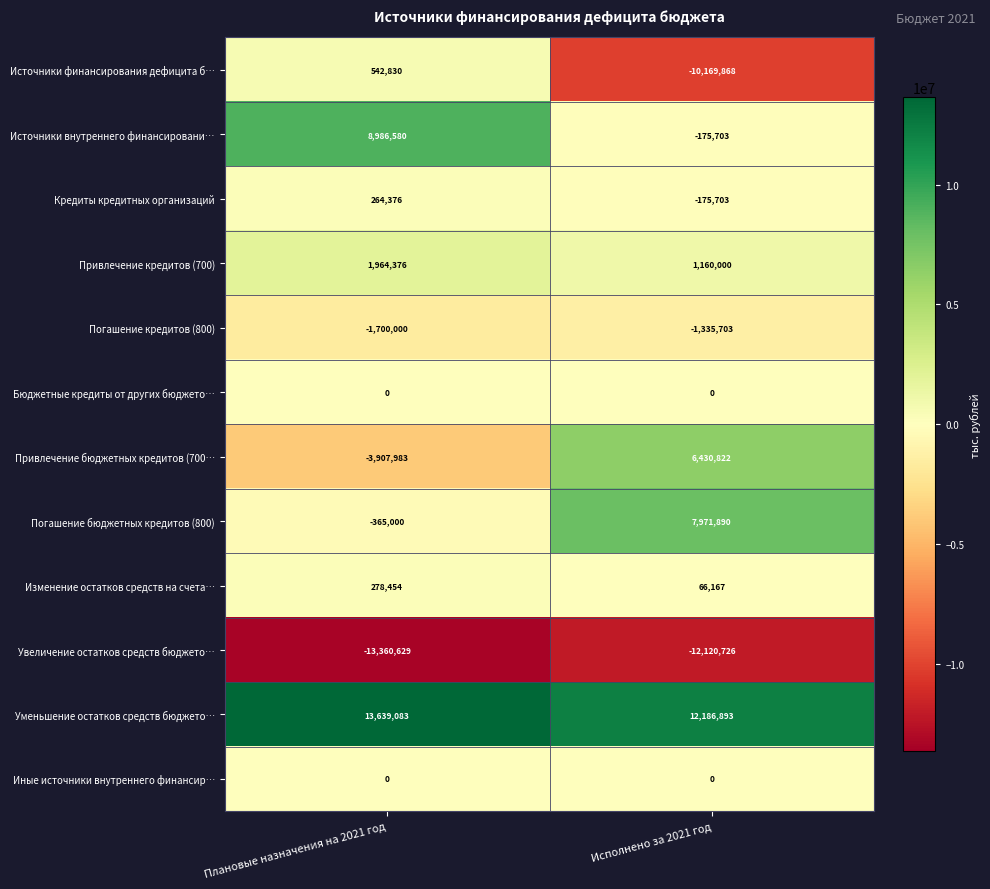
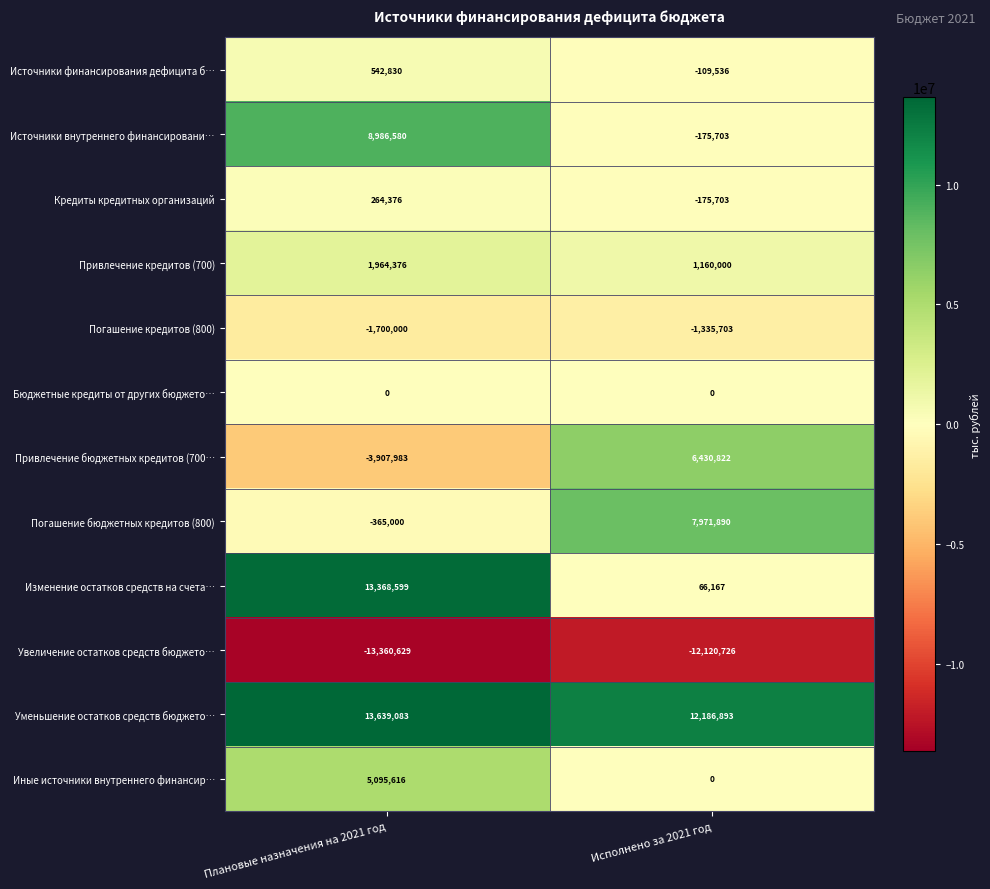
  {
    "Источники финансирования дефицита б…": {
      "Плановые назначения на 2021 год": "542,830",
-     "Исполнено за 2021 год": "-10,169,868"
+     "Исполнено за 2021 год": "-109,536"
    },
    "Источники внутреннего финансировани…": {
      "Плановые назначения на 2021 год": "8,986,580",
      "Исполнено за 2021 год": "-175,703"
    },
    "Кредиты кредитных организаций": {
      "Плановые назначения на 2021 год": "264,376",
      "Исполнено за 2021 год": "-175,703"
    },
    "Привлечение кредитов (700)": {
      "Плановые назначения на 2021 год": "1,964,376",
      "Исполнено за 2021 год": "1,160,000"
    },
    "Погашение кредитов (800)": {
      "Плановые назначения на 2021 год": "-1,700,000",
      "Исполнено за 2021 год": "-1,335,703"
    },
    "Бюджетные кредиты от других бюджето…": {
      "Плановые назначения на 2021 год": "0",
      "Исполнено за 2021 год": "0"
    },
    "Привлечение бюджетных кредитов (700…": {
      "Плановые назначения на 2021 год": "-3,907,983",
      "Исполнено за 2021 год": "6,430,822"
    },
    "Погашение бюджетных кредитов (800)": {
      "Плановые назначения на 2021 год": "-365,000",
      "Исполнено за 2021 год": "7,971,890"
    },
    "Изменение остатков средств на счета…": {
-     "Плановые назначения на 2021 год": "278,454",
+     "Плановые назначения на 2021 год": "13,368,599",
      "Исполнено за 2021 год": "66,167"
    },
    "Увеличение остатков средств бюджето…": {
      "Плановые назначения на 2021 год": "-13,360,629",
      "Исполнено за 2021 год": "-12,120,726"
    },
    "Уменьшение остатков средств бюджето…": {
      "Плановые назначения на 2021 год": "13,639,083",
      "Исполнено за 2021 год": "12,186,893"
    },
    "Иные источники внутреннего финансир…": {
-     "Плановые назначения на 2021 год": "0",
+     "Плановые назначения на 2021 год": "5,095,616",
      "Исполнено за 2021 год": "0"
    }
  }
